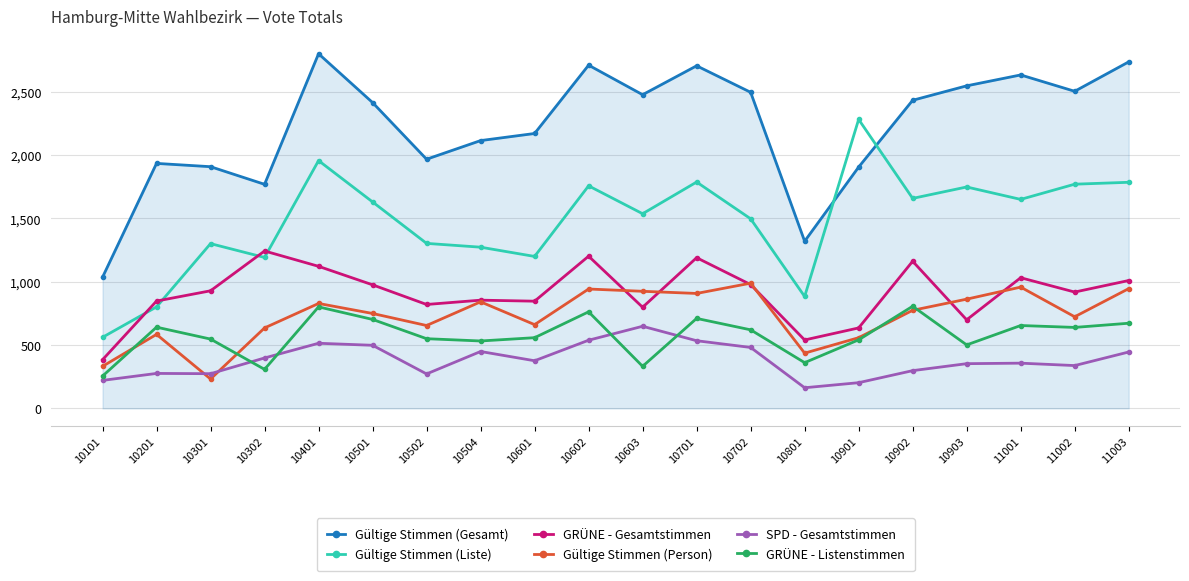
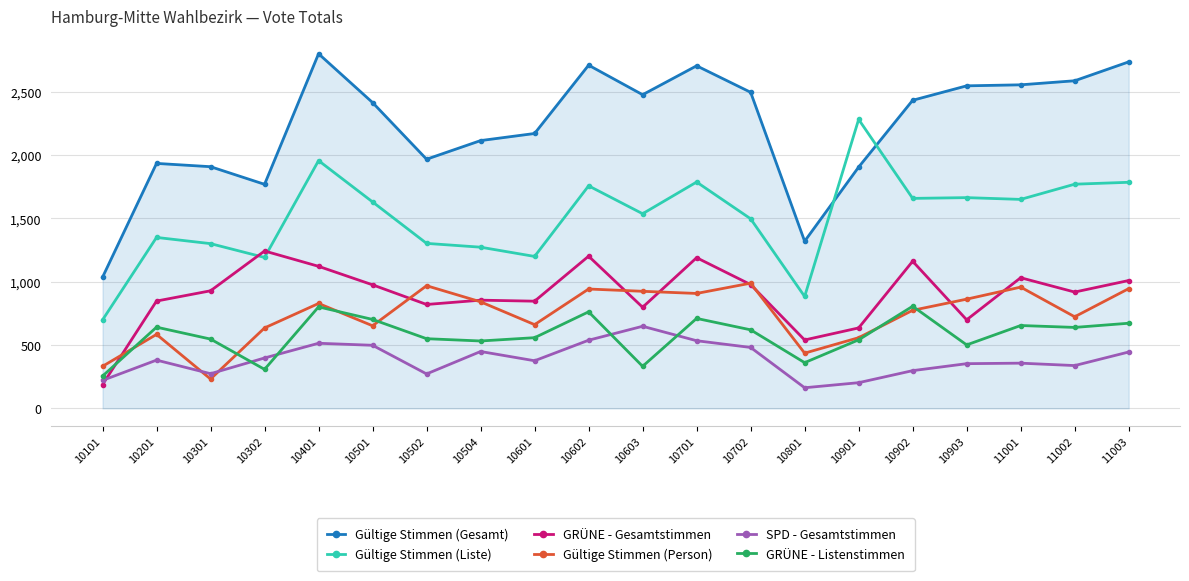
  {
    "Gültige Stimmen (Gesamt)": {
      "10101": "1,040",
      "10201": "1,930",
      "10301": "1,910",
      "10302": "1,770",
      "10401": "2,800",
      "10501": "2,410",
      "10502": "1,970",
      "10504": "2,110",
      "10601": "2,170",
      "10602": "2,710",
      "10603": "2,480",
      "10701": "2,700",
      "10702": "2,490",
      "10801": "1,320",
      "10901": "1,900",
      "10902": "2,430",
      "10903": "2,550",
-     "11001": "2,630",
-     "11002": "2,500",
+     "11001": "2,550",
+     "11002": "2,590",
      "11003": "2,730"
    },
    "Gültige Stimmen (Liste)": {
-     "10101": "560",
-     "10201": "800",
+     "10101": "700",
+     "10201": "1,350",
      "10301": "1,300",
      "10302": "1,190",
      "10401": "1,960",
      "10501": "1,630",
      "10502": "1,300",
      "10504": "1,270",
      "10601": "1,200",
      "10602": "1,760",
      "10603": "1,540",
      "10701": "1,790",
      "10702": "1,500",
      "10801": "880",
      "10901": "2,280",
      "10902": "1,660",
-     "10903": "1,750",
+     "10903": "1,660",
      "11001": "1,650",
      "11002": "1,770",
      "11003": "1,780"
    },
    "GRÜNE - Gesamtstimmen": {
-     "10101": "380",
+     "10101": "190",
      "10201": "850",
      "10301": "930",
      "10302": "1,240",
      "10401": "1,120",
      "10501": "980",
      "10502": "820",
      "10601": "850",
      "10602": "1,200",
      "10603": "800",
      "10701": "1,190",
      "10801": "540",
      "10901": "640",
      "10902": "1,160",
      "10903": "700",
      "11001": "1,030",
      "11002": "920",
      "11003": "1,010"
    },
    "Gültige Stimmen (Person)": {
      "10101": "330",
      "10201": "580",
      "10301": "230",
      "10302": "640",
      "10401": "830",
-     "10501": "750",
-     "10502": "650",
+     "10501": "650",
+     "10502": "970",
      "10601": "660",
      "10602": "940",
      "10603": "920",
      "10701": "910",
      "10801": "440",
      "10902": "770",
      "10903": "860",
      "11001": "960",
      "11002": "720",
      "11003": "950"
    },
    "SPD - Gesamtstimmen": {
      "10101": "220",
-     "10201": "280",
+     "10201": "380",
      "10301": "270",
      "10302": "400",
      "10401": "510",
      "10501": "500",
      "10502": "270",
      "10504": "450",
      "10601": "380",
      "10602": "540",
      "10603": "650",
      "10701": "530",
      "10702": "480",
      "10801": "160",
      "10901": "200",
      "10902": "300",
      "10903": "350",
      "11001": "360",
      "11002": "340",
      "11003": "450"
    },
    "GRÜNE - Listenstimmen": {
      "10101": "260",
      "10201": "640",
      "10301": "550",
      "10302": "310",
      "10401": "800",
      "10501": "700",
      "10502": "550",
      "10504": "530",
      "10601": "560",
      "10602": "760",
      "10603": "330",
      "10701": "710",
      "10702": "620",
      "10801": "360",
      "10902": "810",
      "10903": "500",
      "11001": "650",
      "11002": "640",
      "11003": "670"
    }
  }
